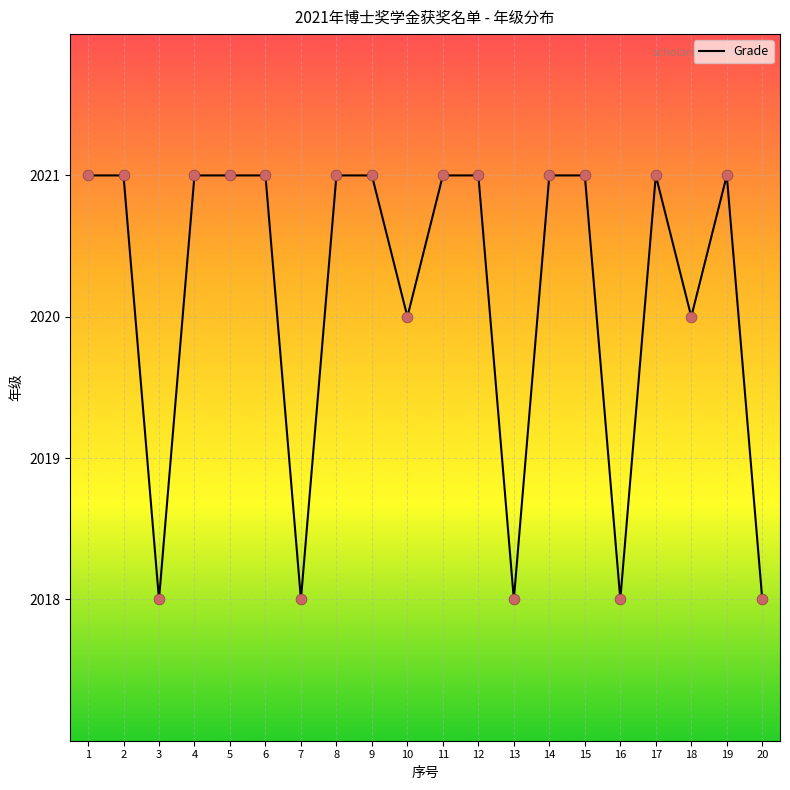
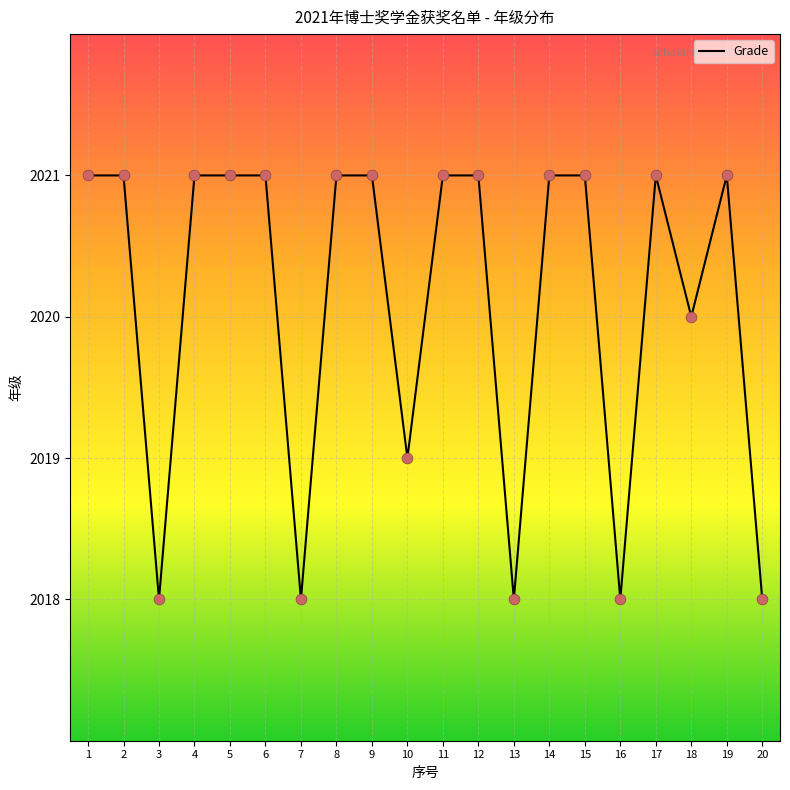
  {
    "1": 2021,
    "2": 2021,
    "3": 2018,
    "4": 2021,
    "5": 2021,
    "6": 2021,
    "7": 2018,
    "8": 2021,
    "9": 2021,
-   "10": 2020,
+   "10": 2019,
    "11": 2021,
    "12": 2021,
    "13": 2018,
    "14": 2021,
    "15": 2021,
    "16": 2018,
    "17": 2021,
    "18": 2020,
    "19": 2021,
    "20": 2018
  }
